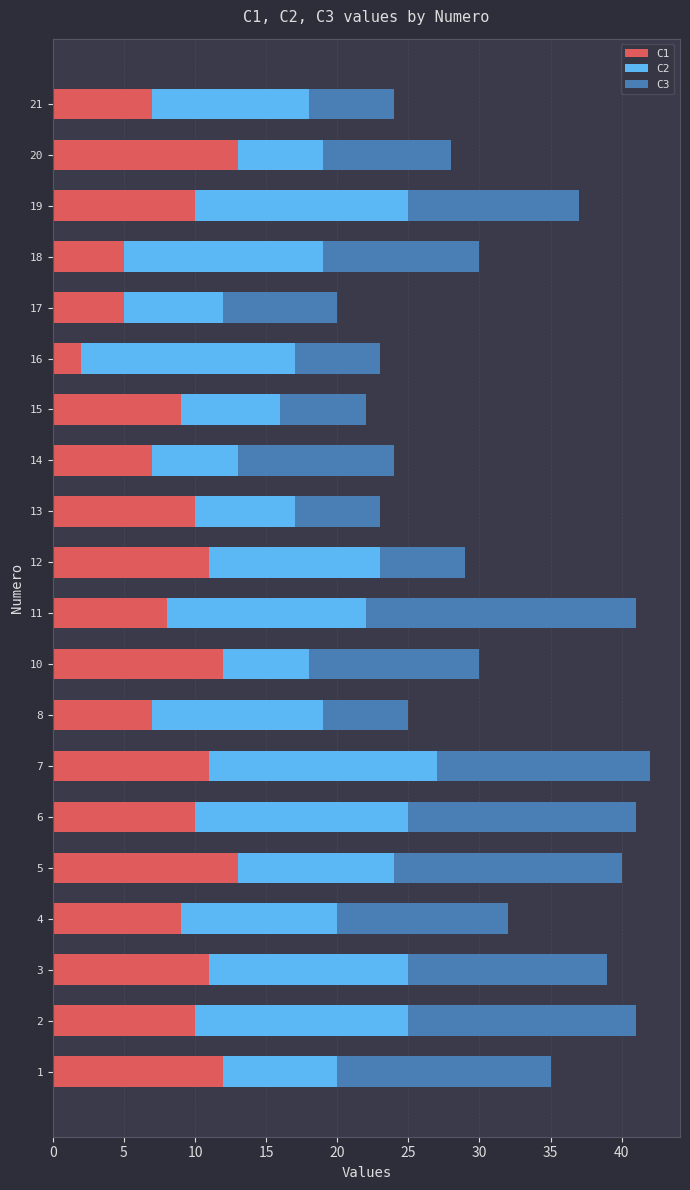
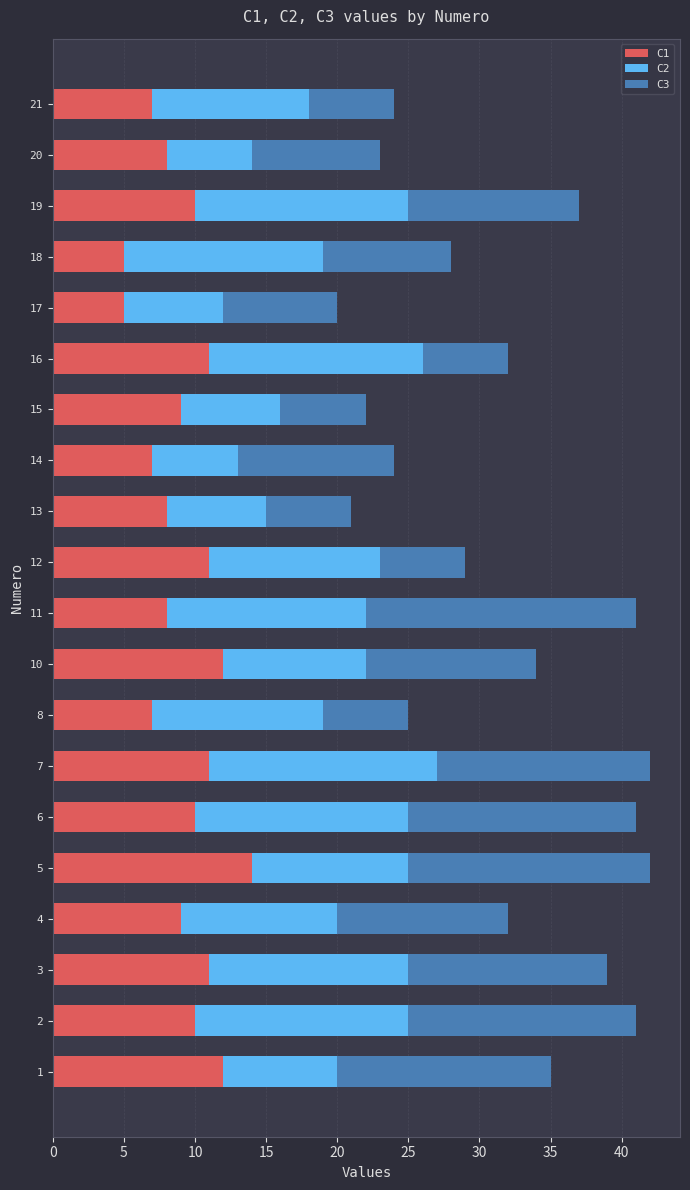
  {
    "C1": {
      "21": 7,
-     "20": 13,
+     "20": 8,
      "19": 10,
      "18": 5,
      "17": 5,
-     "16": 2,
+     "16": 11,
      "15": 9,
      "14": 7,
-     "13": 10,
+     "13": 8,
      "12": 11,
      "11": 8,
      "10": 12,
      "8": 7,
      "7": 11,
      "6": 10,
-     "5": 13,
+     "5": 14,
      "4": 9,
      "3": 11,
      "2": 10,
      "1": 12
    },
    "C2": {
      "21": 11,
      "20": 6,
      "19": 15,
      "18": 14,
      "17": 7,
      "16": 15,
      "15": 7,
      "14": 6,
      "13": 7,
      "12": 12,
      "11": 14,
-     "10": 6,
+     "10": 10,
      "8": 12,
      "7": 16,
      "6": 15,
      "5": 11,
      "4": 11,
      "3": 14,
      "2": 15,
      "1": 8
    },
    "C3": {
      "21": 6,
      "20": 9,
      "19": 12,
-     "18": 11,
+     "18": 9,
      "17": 8,
      "16": 6,
      "15": 6,
      "14": 11,
      "13": 6,
      "12": 6,
      "11": 19,
      "10": 12,
      "8": 6,
      "7": 15,
      "6": 16,
-     "5": 16,
+     "5": 17,
      "4": 12,
      "3": 14,
      "2": 16,
      "1": 15
    }
  }
